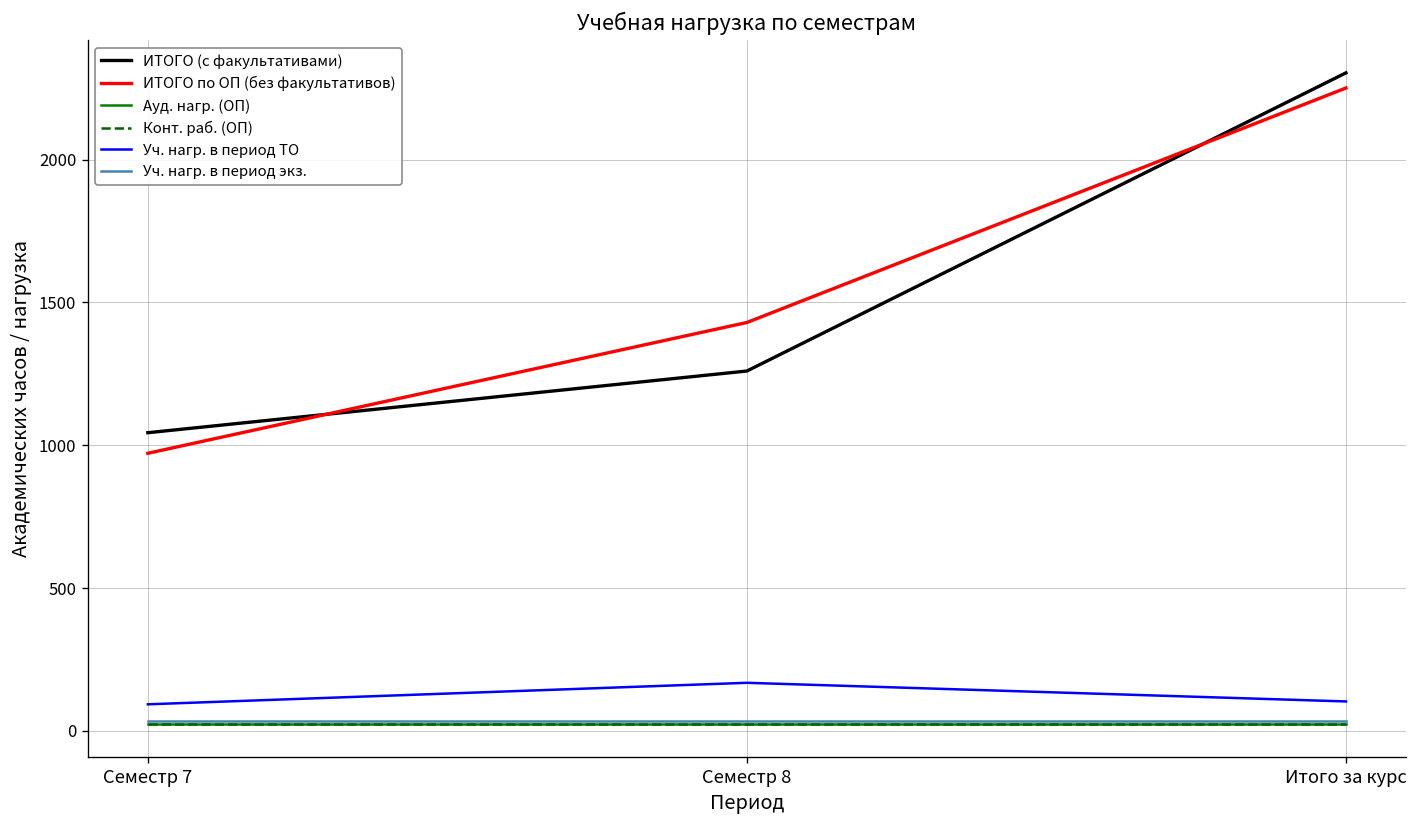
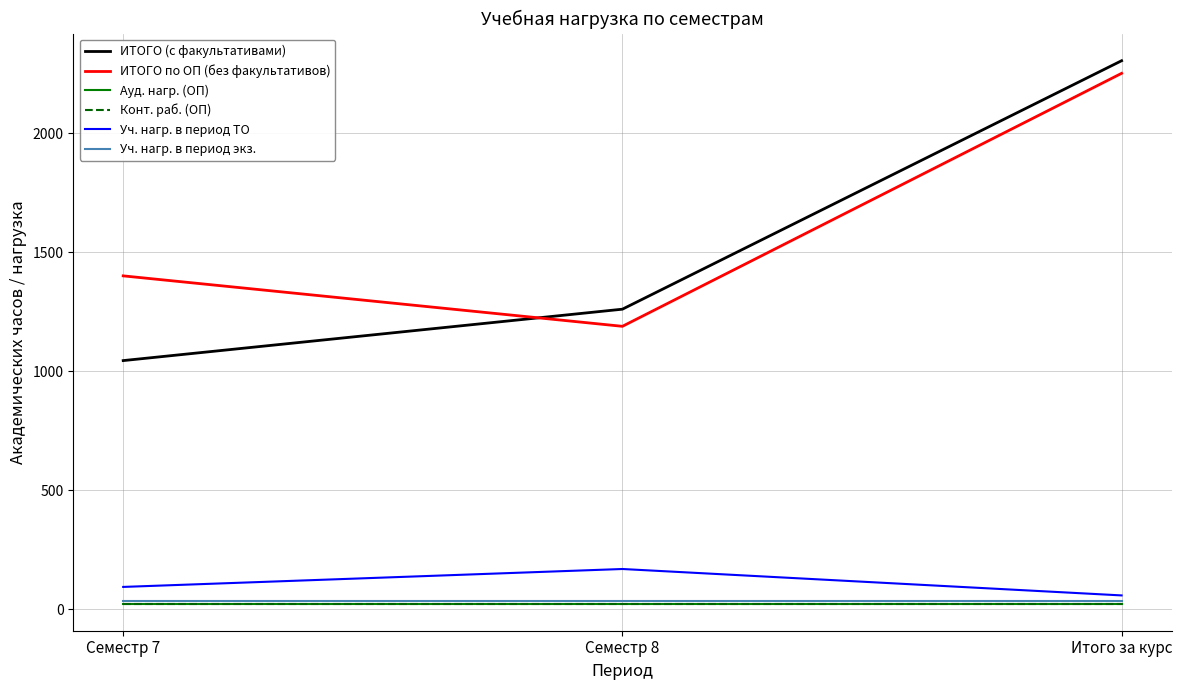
  {
    "ИТОГО (с факультативами)": {
      "Семестр 7": 1040,
      "Семестр 8": 1260,
      "Итого за курс": 2300
    },
    "ИТОГО по ОП (без факультативов)": {
-     "Семестр 7": 970,
-     "Семестр 8": 1430,
+     "Семестр 7": 1400,
+     "Семестр 8": 1190,
      "Итого за курс": 2250
    },
    "Уч. нагр. в период ТО": {
      "Семестр 7": 90,
      "Семестр 8": 170,
-     "Итого за курс": 100
+     "Итого за курс": 60
    }
  }
